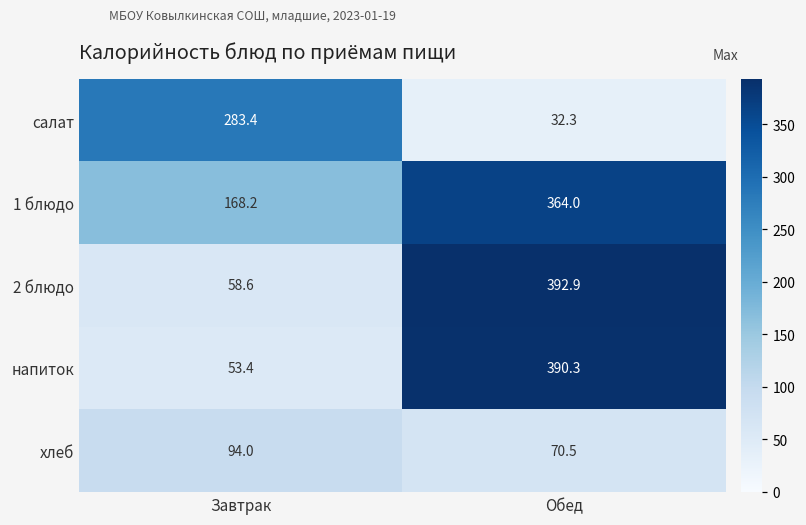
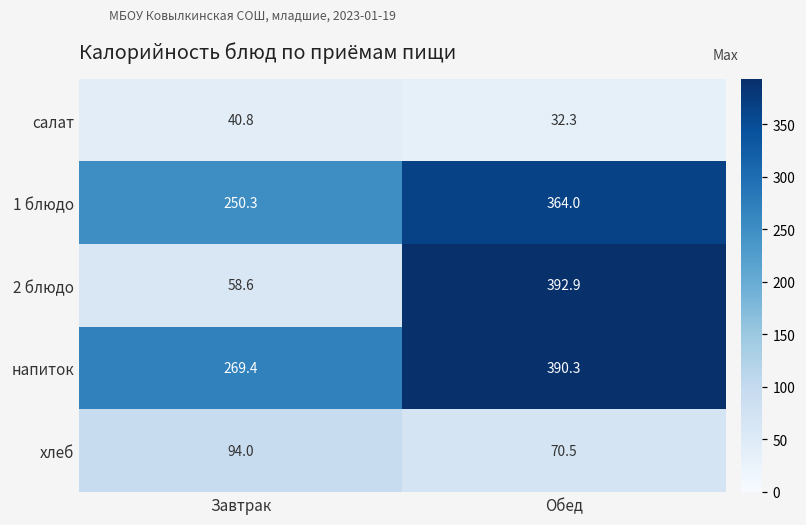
  {
    "салат": {
-     "Завтрак": 283.4,
+     "Завтрак": 40.8,
      "Обед": 32.3
    },
    "1 блюдо": {
-     "Завтрак": 168.2,
+     "Завтрак": 250.3,
      "Обед": 364.0
    },
    "2 блюдо": {
      "Завтрак": 58.6,
      "Обед": 392.9
    },
    "напиток": {
-     "Завтрак": 53.4,
+     "Завтрак": 269.4,
      "Обед": 390.3
    },
    "хлеб": {
      "Завтрак": 94.0,
      "Обед": 70.5
    }
  }
